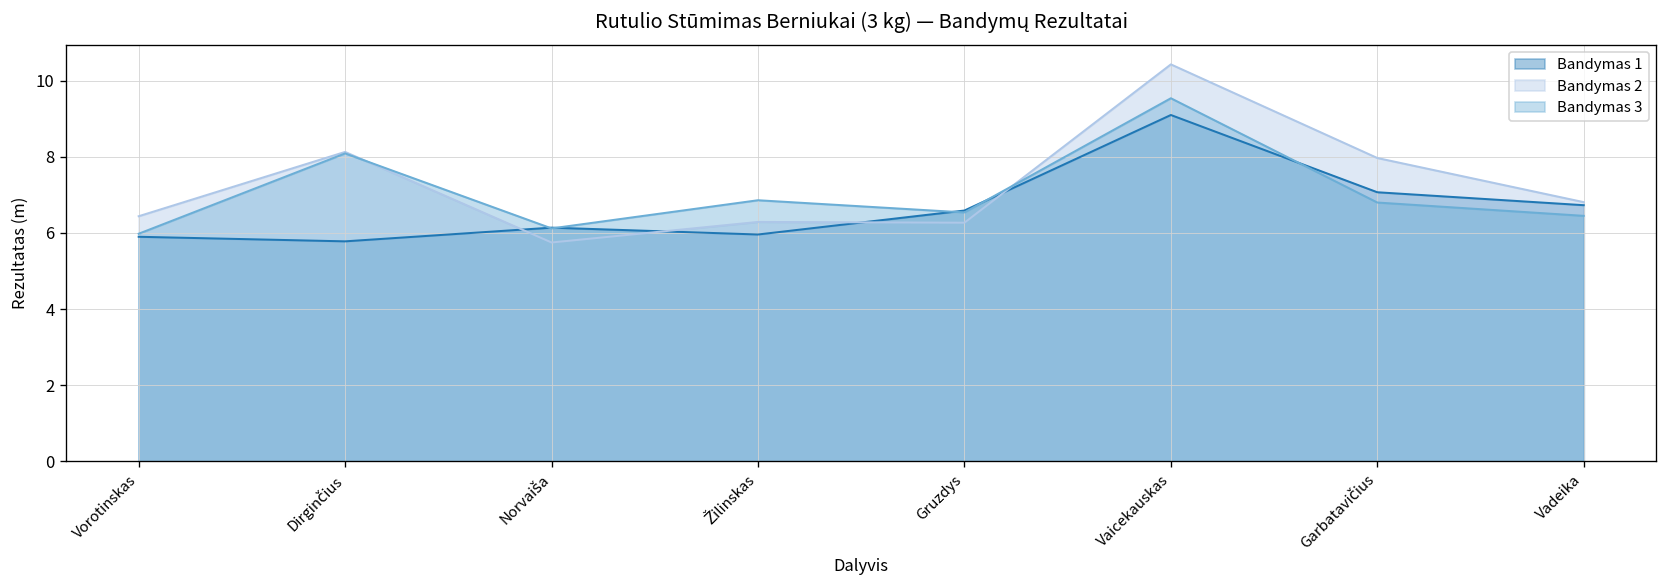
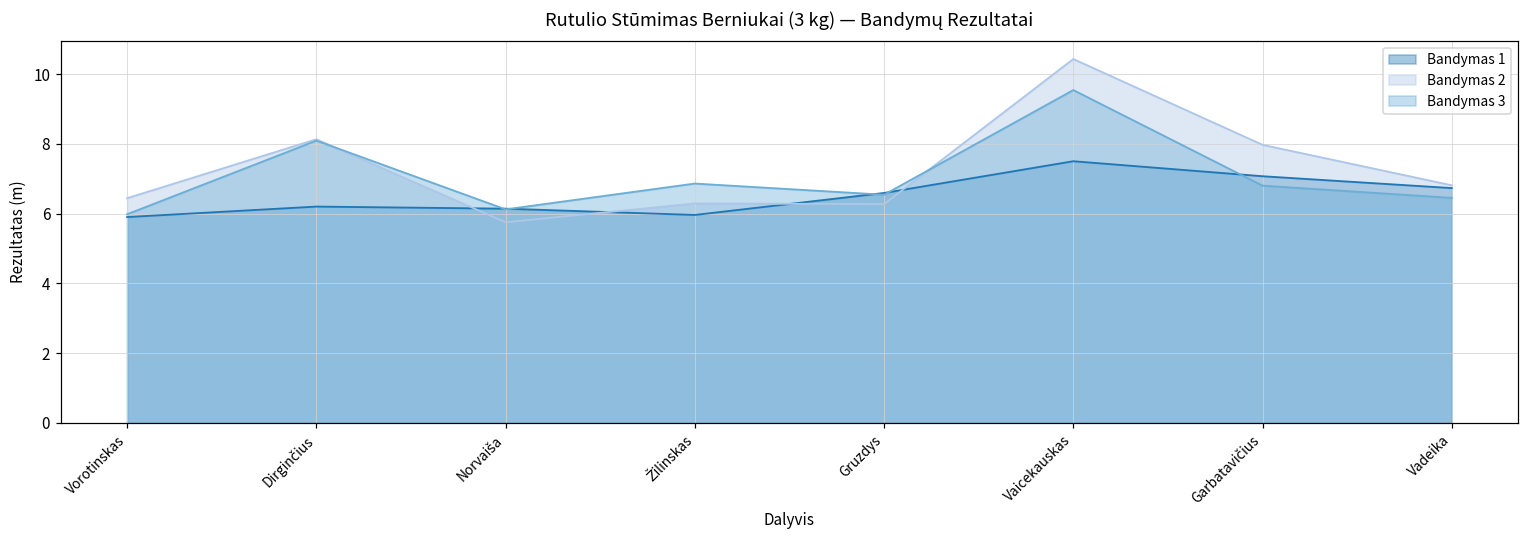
  {
    "Bandymas 1": {
-     "Dirginčius": 5.8,
+     "Dirginčius": 6.2,
      "Žilinskas": 6.0,
-     "Vaicekauskas": 9.1,
+     "Vaicekauskas": 7.5,
      "Garbatavičius": 7.1
    }
  }
